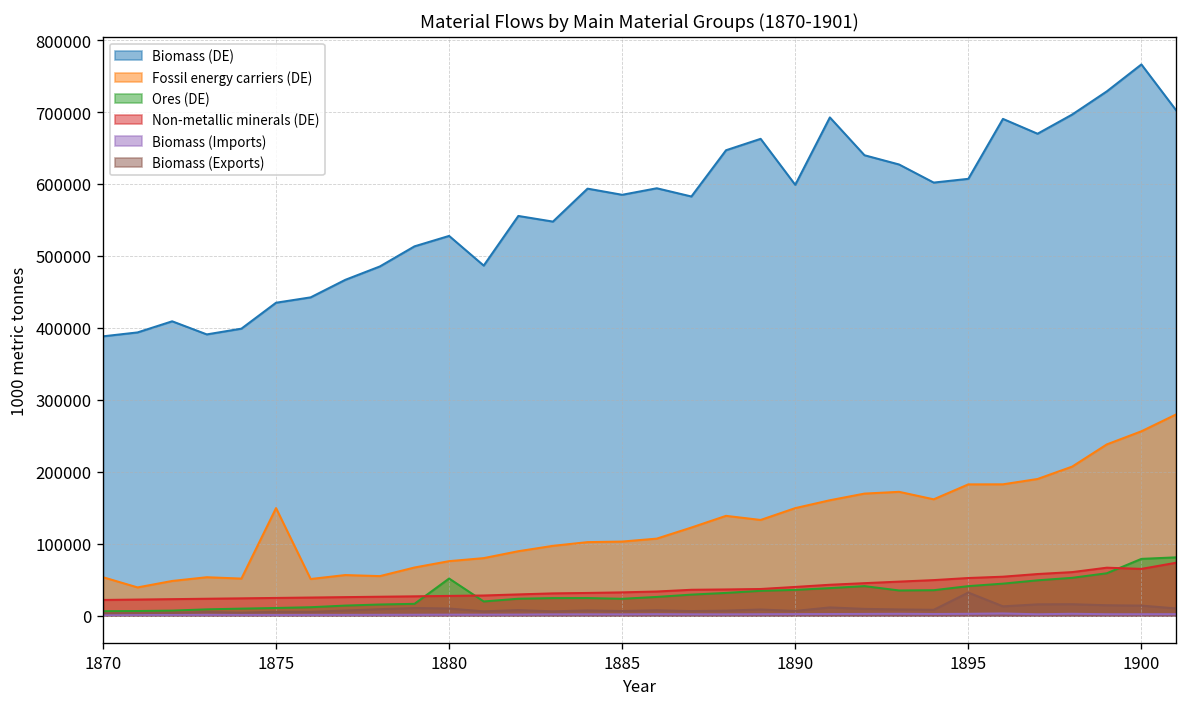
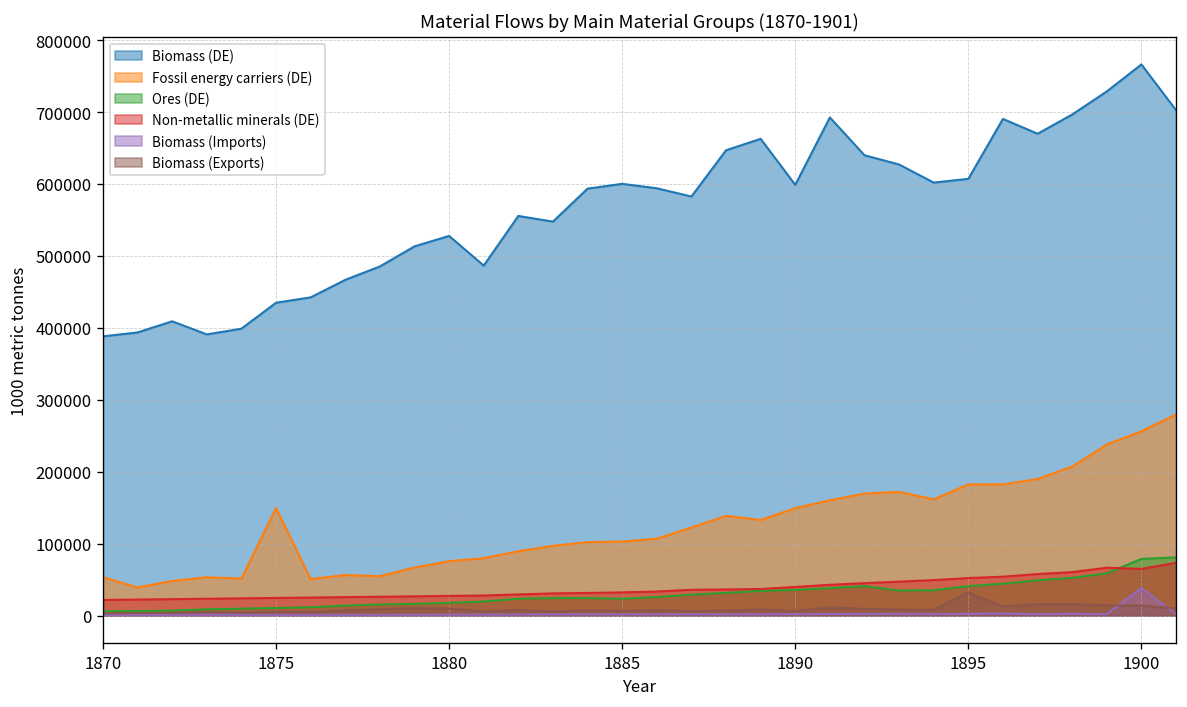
  {
    "Biomass (DE)": {
      "1870": 390000,
      "1875": 430000,
      "1880": 530000,
-     "1885": 590000,
+     "1885": 600000,
      "1890": 600000,
      "1895": 610000,
      "1900": 770000
    },
    "Fossil energy carriers (DE)": {
      "1870": 50000,
      "1875": 150000,
      "1880": 80000,
      "1885": 100000,
      "1890": 150000,
      "1895": 180000,
      "1900": 260000
    },
    "Ores (DE)": {
      "1875": 10000,
-     "1880": 50000,
+     "1880": 20000,
      "1885": 20000,
      "1895": 40000,
      "1900": 80000
    },
    "Non-metallic minerals (DE)": {
      "1870": 20000,
      "1875": 20000,
      "1880": 30000,
      "1885": 30000,
      "1895": 50000,
      "1900": 60000
    },
    "Biomass (Imports)": {
      "1875": 0,
      "1880": 0,
      "1885": 0,
      "1890": 0,
      "1895": 0,
-     "1900": 0
+     "1900": 40000
    },
    "Biomass (Exports)": {
      "1875": 10000,
      "1880": 10000,
      "1885": 10000,
      "1890": 10000,
      "1895": 30000,
      "1900": 10000
    }
  }
